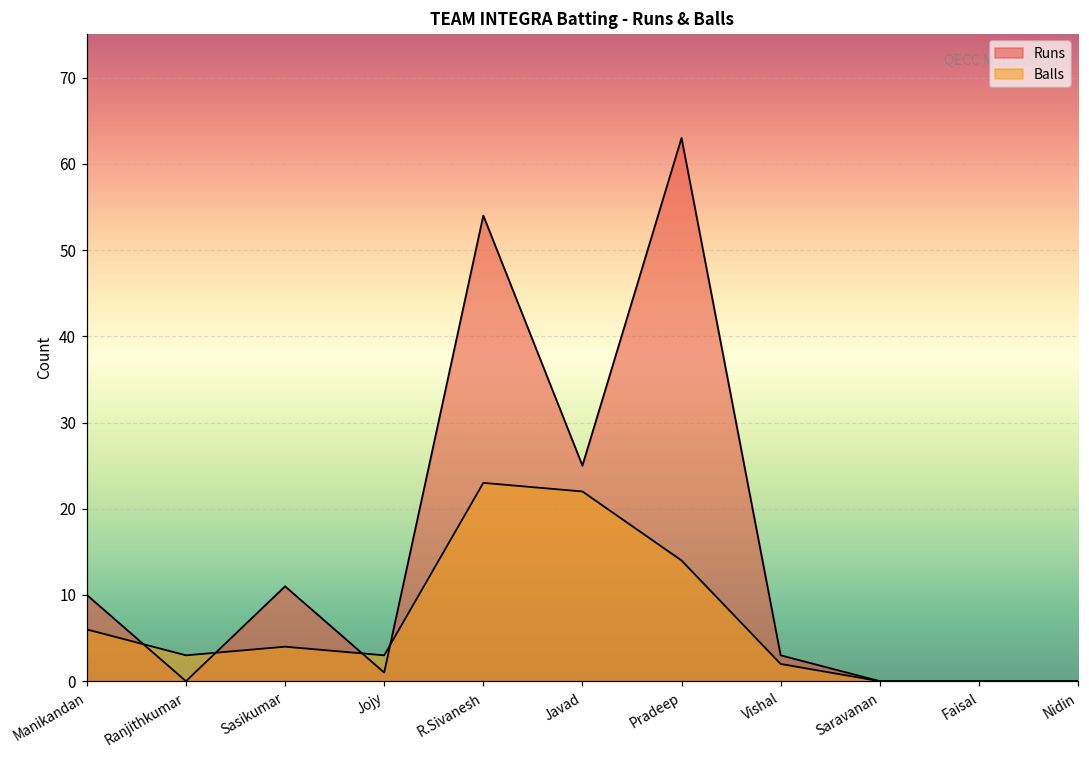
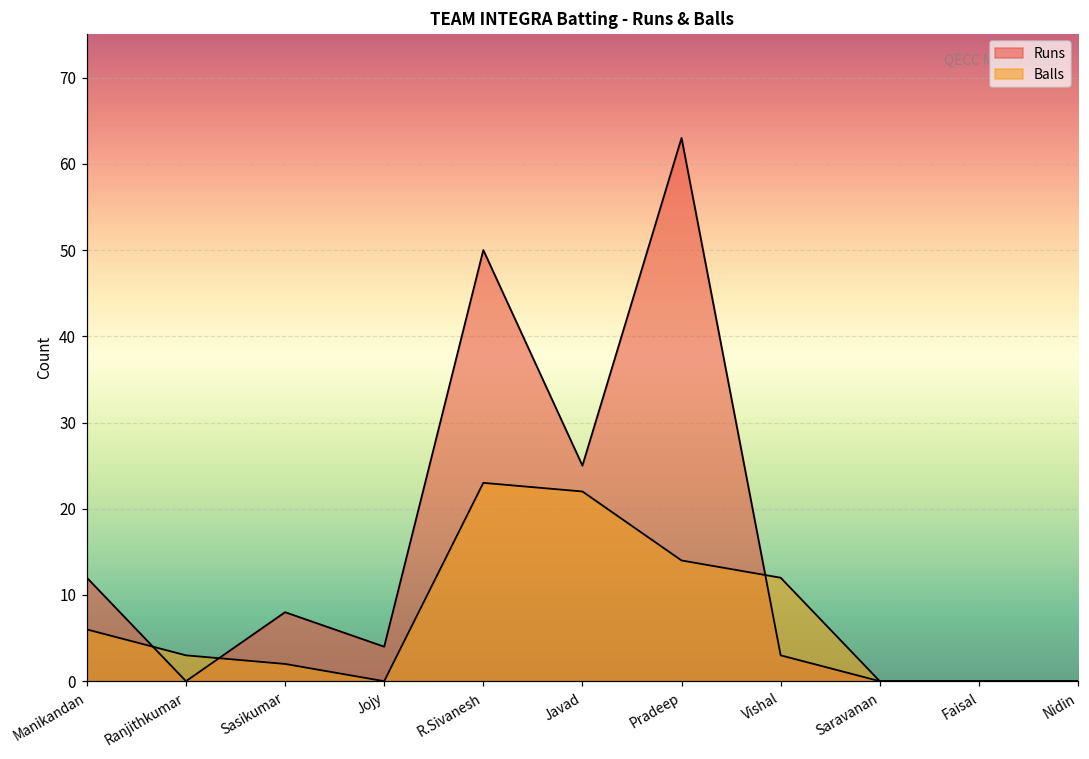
  {
    "Runs": {
-     "Manikandan": 10,
+     "Manikandan": 12,
      "Ranjithkumar": 0,
-     "Sasikumar": 11,
-     "Jojy": 1,
-     "R.Sivanesh": 54,
+     "Sasikumar": 8,
+     "Jojy": 4,
+     "R.Sivanesh": 50,
      "Javad": 25,
      "Pradeep": 63,
      "Vishal": 3
    },
    "Balls": {
      "Manikandan": 6,
      "Ranjithkumar": 3,
-     "Sasikumar": 4,
-     "Jojy": 3,
+     "Sasikumar": 2,
+     "Jojy": 0,
      "R.Sivanesh": 23,
      "Javad": 22,
      "Pradeep": 14,
-     "Vishal": 2
+     "Vishal": 12
    }
  }
